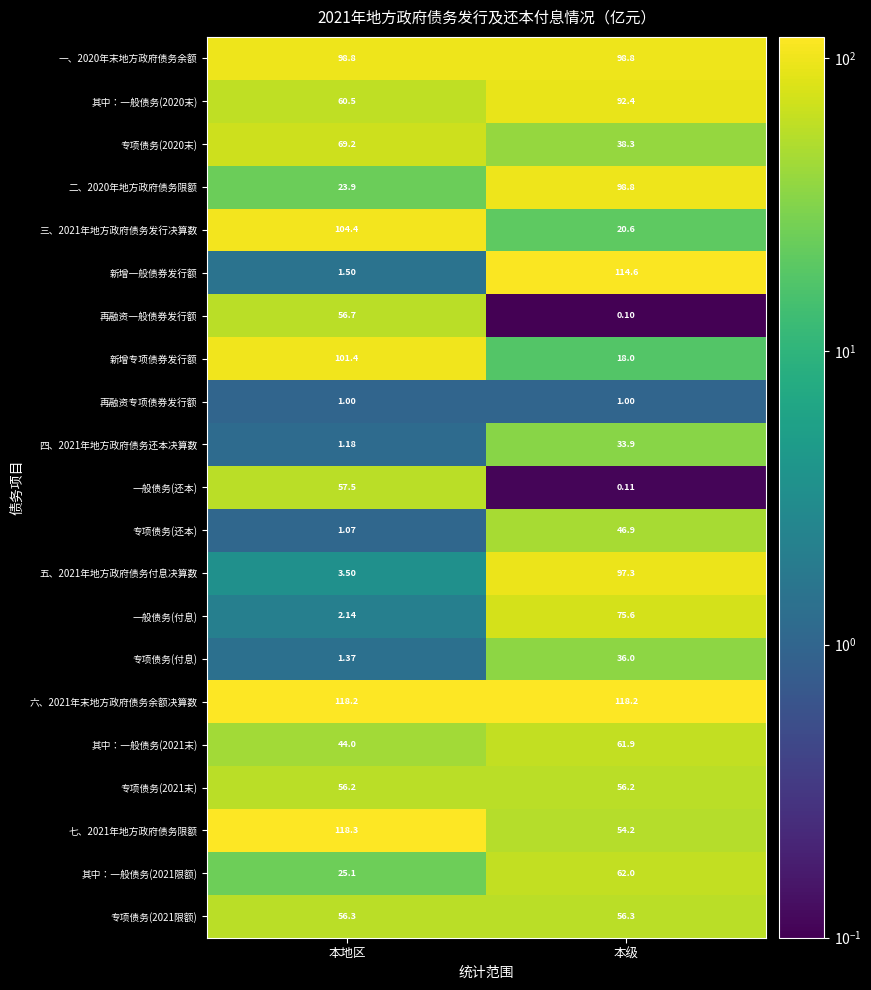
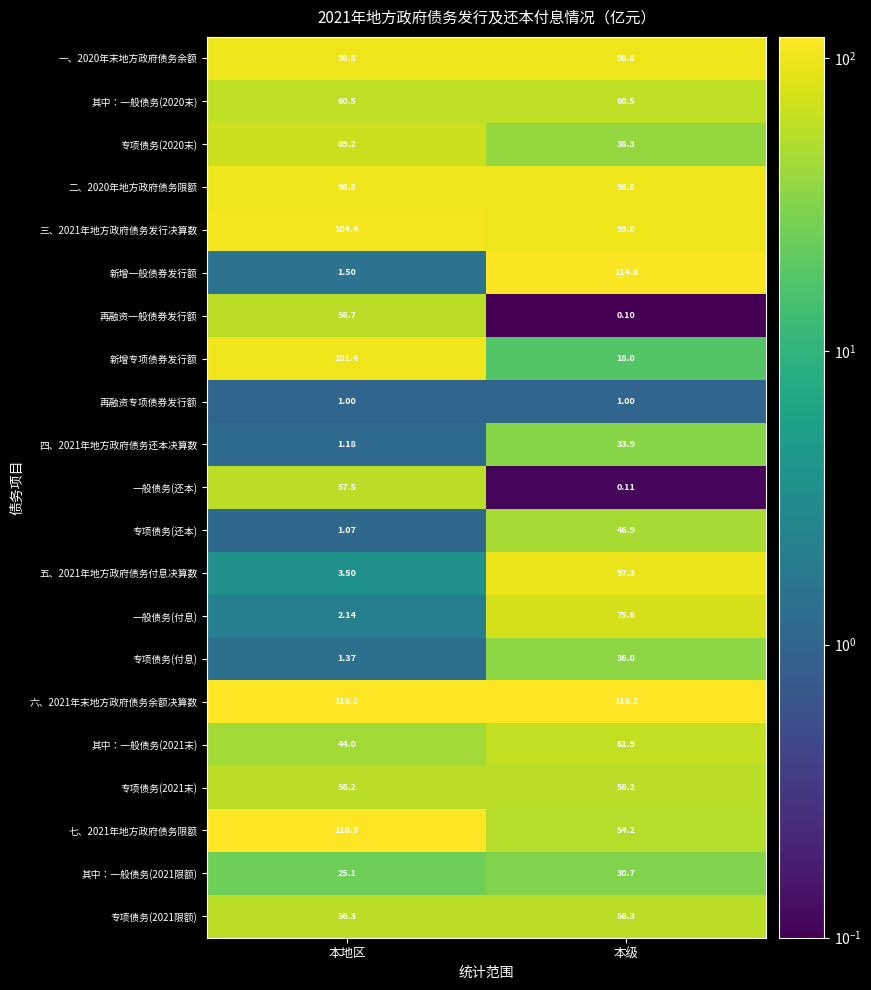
  {
    "一、2020年末地方政府债务余额": {
      "本地区": 98.8,
      "本级": 98.8
    },
    "其中：一般债务(2020末)": {
      "本地区": 60.5,
-     "本级": 92.4
+     "本级": 60.5
    },
    "专项债务(2020末)": {
      "本地区": 69.2,
      "本级": 38.3
    },
    "二、2020年地方政府债务限额": {
-     "本地区": 23.9,
+     "本地区": 98.8,
      "本级": 98.8
    },
    "三、2021年地方政府债务发行决算数": {
      "本地区": 104.4,
-     "本级": 20.6
+     "本级": 99.8
    },
    "新增一般债券发行额": {
      "本地区": 1.50,
      "本级": 114.6
    },
    "再融资一般债券发行额": {
      "本地区": 56.7,
      "本级": 0.10
    },
    "新增专项债券发行额": {
      "本地区": 101.4,
      "本级": 18.0
    },
    "再融资专项债券发行额": {
      "本地区": 1.00,
      "本级": 1.00
    },
    "四、2021年地方政府债务还本决算数": {
      "本地区": 1.18,
      "本级": 33.9
    },
    "一般债务(还本)": {
      "本地区": 57.5,
      "本级": 0.11
    },
    "专项债务(还本)": {
      "本地区": 1.07,
      "本级": 46.9
    },
    "五、2021年地方政府债务付息决算数": {
      "本地区": 3.50,
      "本级": 97.3
    },
    "一般债务(付息)": {
      "本地区": 2.14,
      "本级": 75.6
    },
    "专项债务(付息)": {
      "本地区": 1.37,
      "本级": 36.0
    },
    "六、2021年末地方政府债务余额决算数": {
      "本地区": 118.2,
      "本级": 118.2
    },
    "其中：一般债务(2021末)": {
      "本地区": 44.0,
      "本级": 61.9
    },
    "专项债务(2021末)": {
      "本地区": 56.2,
      "本级": 56.2
    },
    "七、2021年地方政府债务限额": {
      "本地区": 118.3,
      "本级": 54.2
    },
    "其中：一般债务(2021限额)": {
      "本地区": 25.1,
-     "本级": 62.0
+     "本级": 30.7
    },
    "专项债务(2021限额)": {
      "本地区": 56.3,
      "本级": 56.3
    }
  }
